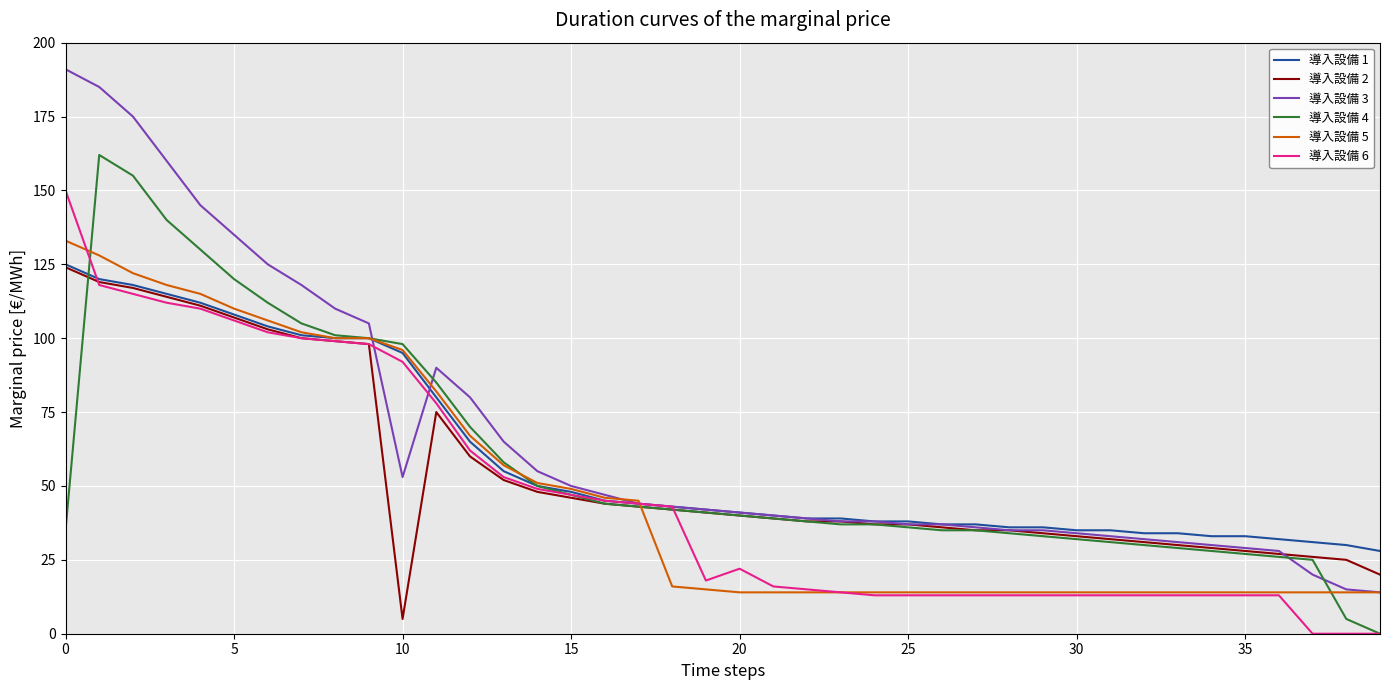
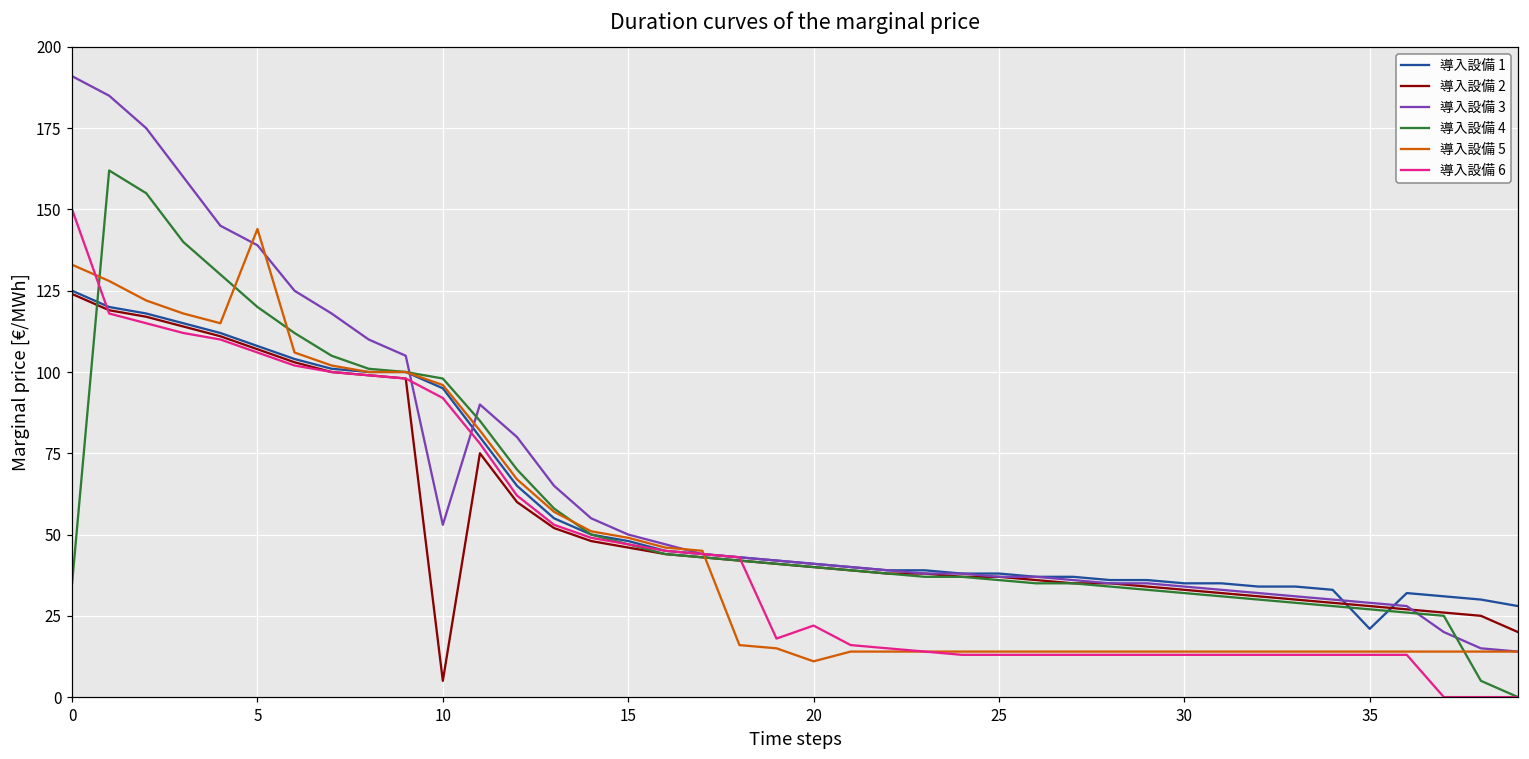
  {
    "導入設備 1": {
      "0": 125,
      "5": 108,
      "10": 95,
      "15": 48,
      "25": 38,
      "30": 35,
-     "35": 33
+     "35": 21
    },
    "導入設備 2": {
      "0": 124,
      "5": 107,
      "10": 5,
      "15": 46,
      "30": 33,
      "35": 28
    },
    "導入設備 3": {
      "0": 191,
-     "5": 135,
+     "5": 139,
      "10": 53,
      "15": 50,
      "30": 34,
      "35": 29
    },
    "導入設備 4": {
      "0": 35,
      "5": 120,
      "10": 98,
      "25": 36,
      "30": 32,
      "35": 27
    },
    "導入設備 5": {
      "0": 133,
-     "5": 110,
+     "5": 144,
      "10": 96,
      "15": 49,
-     "20": 14,
+     "20": 11,
      "25": 14,
      "30": 14,
      "35": 14
    },
    "導入設備 6": {
      "0": 150,
      "5": 106,
      "10": 92,
      "20": 22,
      "25": 13,
      "30": 13,
      "35": 13
    }
  }
